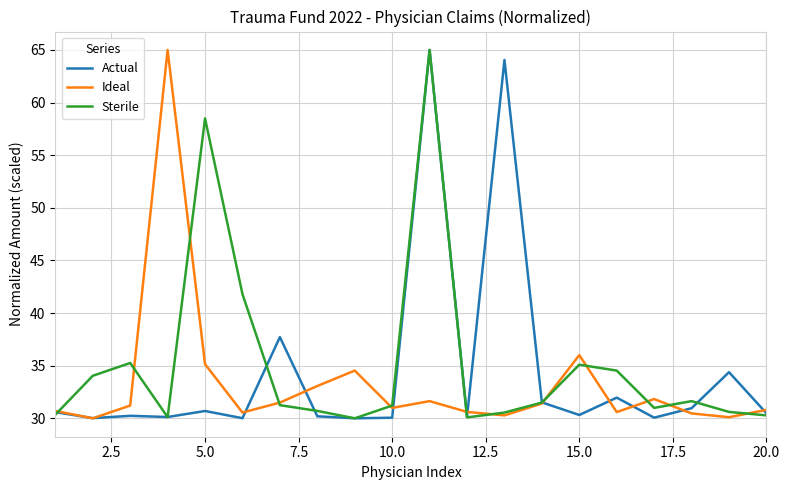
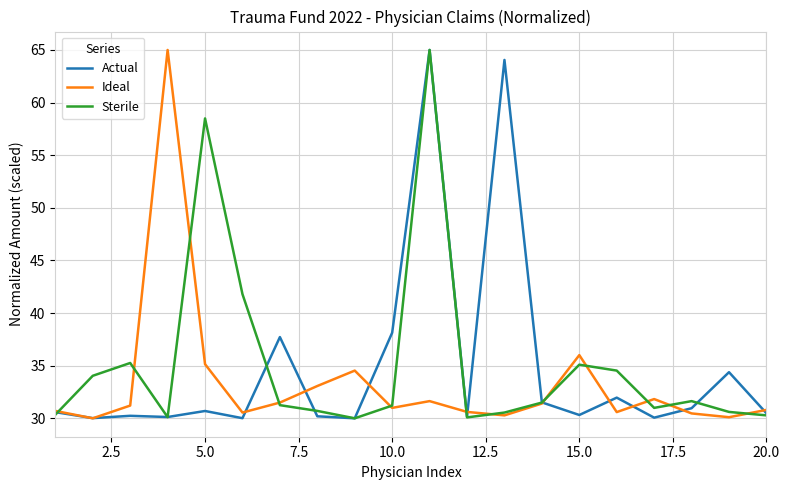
  {
    "Actual": {
      "5.0": 30.7,
-     "10.0": 30.1,
+     "10.0": 38.1,
      "15.0": 30.3
    },
    "Ideal": {
      "5.0": 35.1,
      "15.0": 36.0,
      "20.0": 30.8
    },
    "Sterile": {
      "5.0": 58.5,
      "15.0": 35.1
    }
  }
